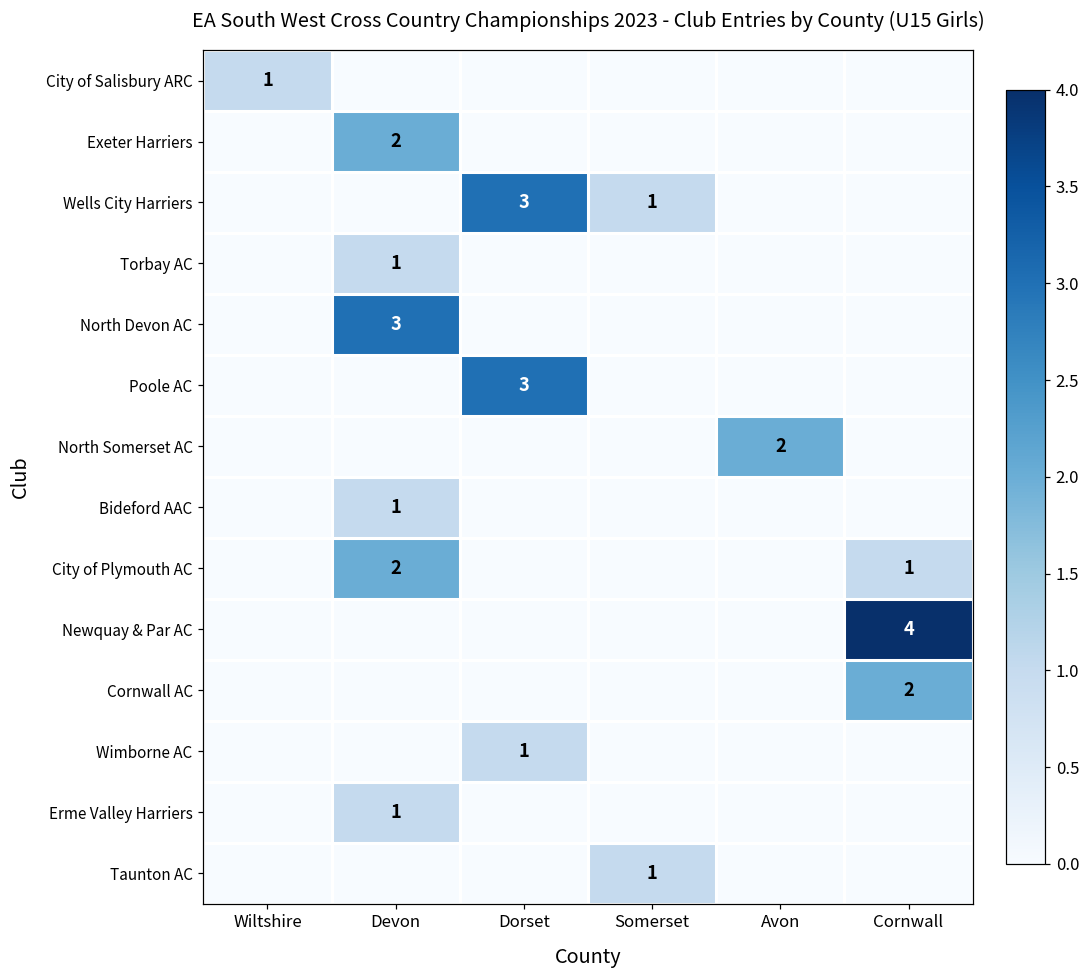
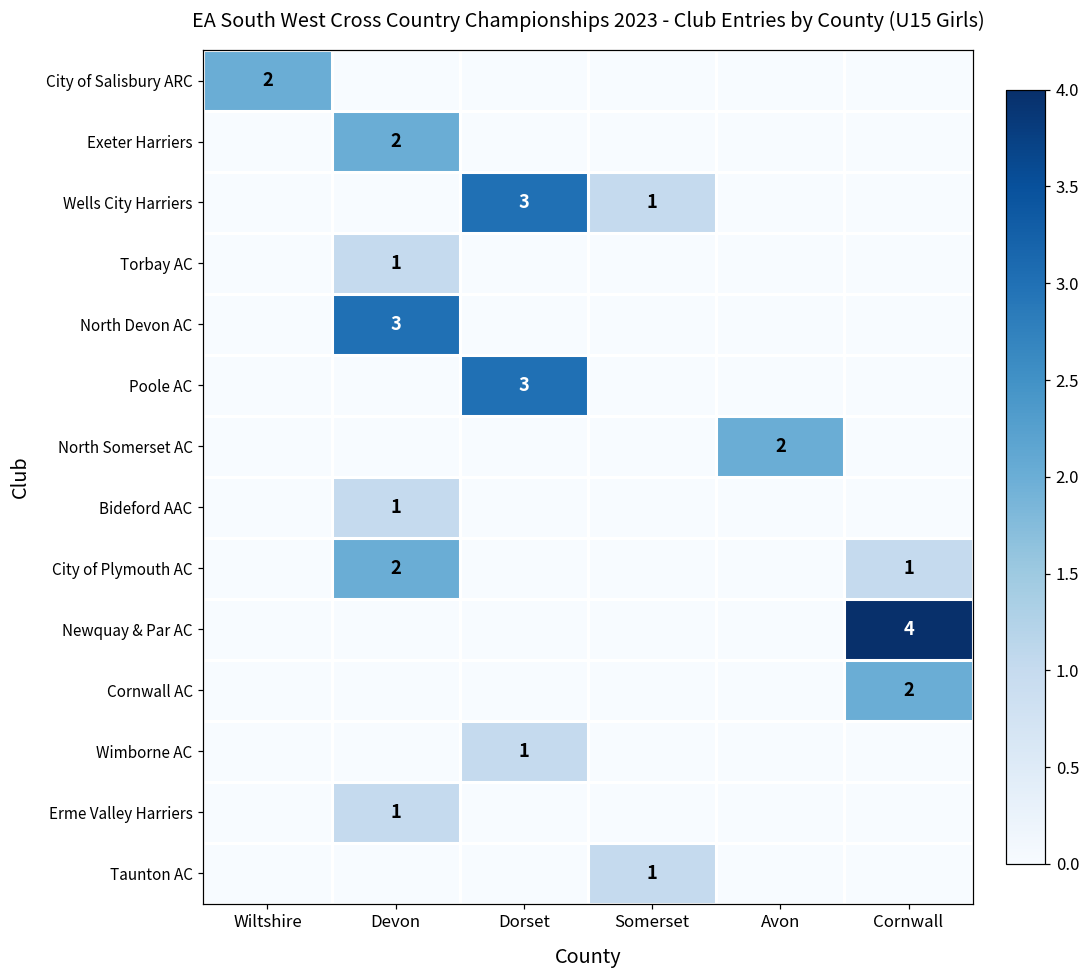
  {
    "City of Salisbury ARC": {
-     "Wiltshire": 1
+     "Wiltshire": 2
    },
    "Exeter Harriers": {
      "Devon": 2
    },
    "Wells City Harriers": {
      "Dorset": 3,
      "Somerset": 1
    },
    "Torbay AC": {
      "Devon": 1
    },
    "North Devon AC": {
      "Devon": 3
    },
    "Poole AC": {
      "Dorset": 3
    },
    "North Somerset AC": {
      "Avon": 2
    },
    "Bideford AAC": {
      "Devon": 1
    },
    "City of Plymouth AC": {
      "Devon": 2,
      "Cornwall": 1
    },
    "Newquay & Par AC": {
      "Cornwall": 4
    },
    "Cornwall AC": {
      "Cornwall": 2
    },
    "Wimborne AC": {
      "Dorset": 1
    },
    "Erme Valley Harriers": {
      "Devon": 1
    },
    "Taunton AC": {
      "Somerset": 1
    }
  }
